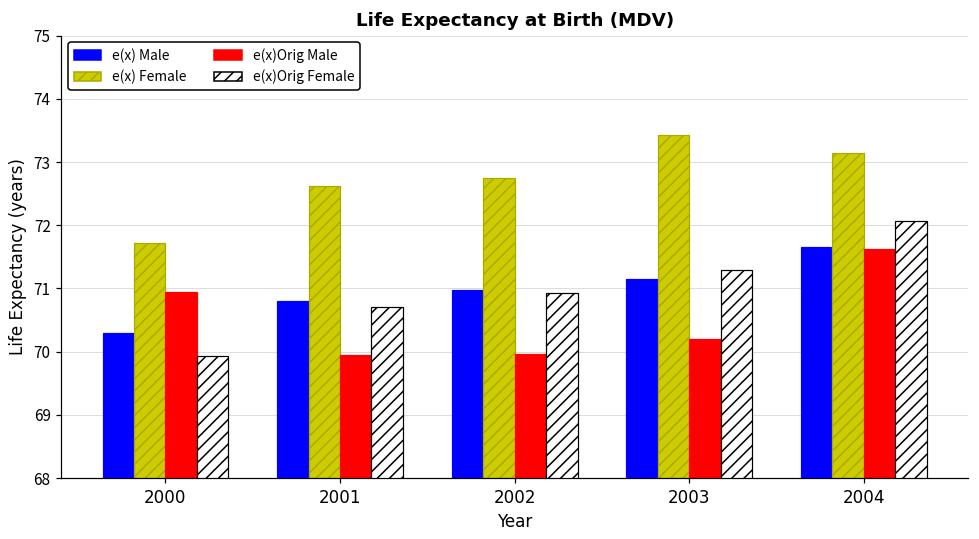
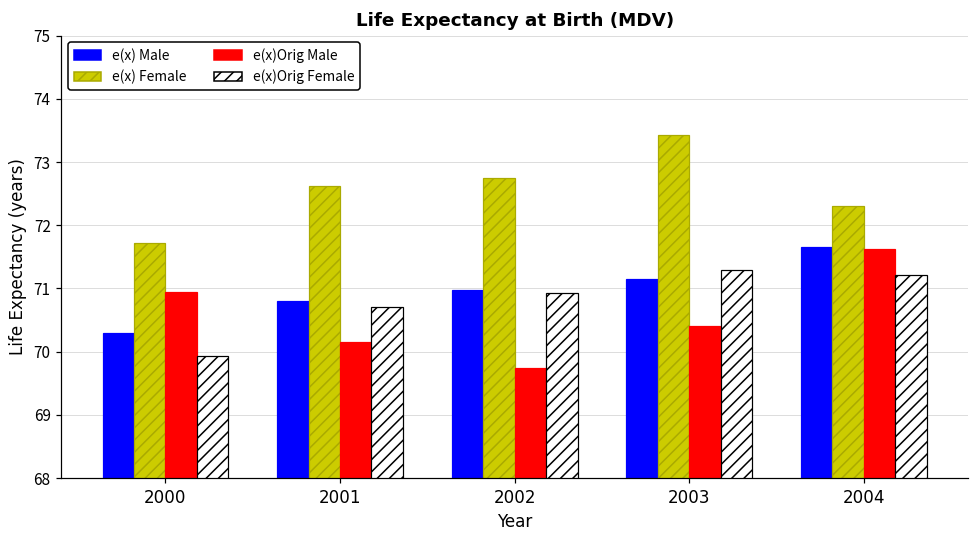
  {
    "e(x) Male": {
      "2000": 70.3,
      "2001": 70.8,
      "2002": 71.0,
      "2003": 71.2,
      "2004": 71.7
    },
    "e(x) Female": {
      "2000": 71.7,
      "2001": 72.6,
      "2002": 72.8,
      "2003": 73.4,
-     "2004": 73.2
+     "2004": 72.3
    },
    "e(x)Orig Male": {
      "2000": 70.9,
-     "2001": 70.0,
-     "2002": 70.0,
-     "2003": 70.2,
+     "2001": 70.2,
+     "2002": 69.7,
+     "2003": 70.4,
      "2004": 71.6
    },
    "e(x)Orig Female": {
      "2000": 69.9,
      "2001": 70.7,
      "2002": 70.9,
      "2003": 71.3,
-     "2004": 72.1
+     "2004": 71.2
    }
  }
